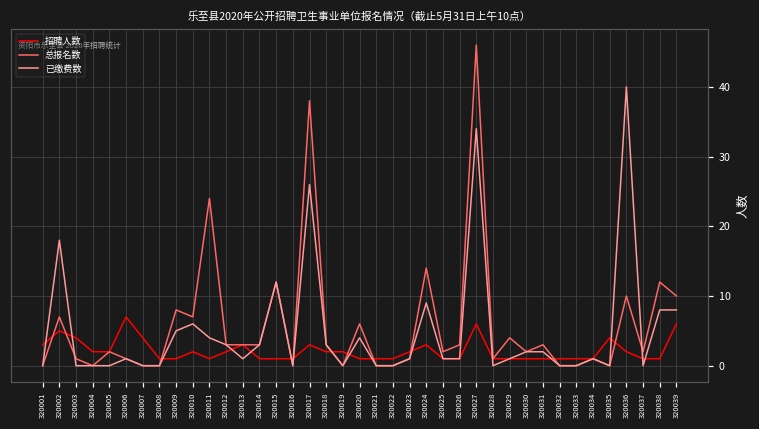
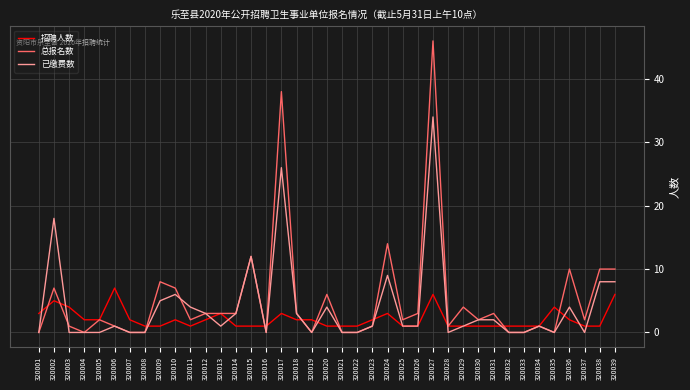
  {
    "招聘人数": {
      "320001": 3,
      "320002": 5,
      "320003": 4,
      "320004": 2,
      "320006": 7,
-     "320007": 4,
+     "320007": 2,
      "320008": 1,
      "320009": 1,
      "320010": 2,
      "320011": 1,
      "320012": 2,
      "320014": 1,
      "320015": 1,
      "320016": 1,
      "320017": 3,
      "320018": 2,
      "320019": 2,
      "320020": 1,
      "320021": 1,
      "320022": 1,
      "320023": 2,
      "320024": 3,
      "320027": 6,
      "320030": 1,
      "320031": 1,
      "320032": 1,
      "320033": 1,
      "320035": 4,
      "320036": 2,
      "320037": 1,
      "320038": 1,
      "320039": 6
    },
    "总报名数": {
      "320002": 7,
      "320003": 1,
      "320009": 8,
      "320010": 7,
-     "320011": 24,
+     "320011": 2,
      "320017": 38,
      "320020": 6,
      "320024": 14,
      "320025": 2,
      "320026": 3,
      "320027": 46,
      "320029": 4,
      "320031": 3,
      "320036": 10,
      "320037": 2,
-     "320038": 12,
+     "320038": 10,
      "320039": 10
    },
    "已缴费数": {
      "320002": 18,
      "320003": 0,
      "320005": 0,
      "320009": 5,
      "320010": 6,
      "320011": 4,
      "320013": 1,
      "320017": 26,
      "320020": 4,
      "320024": 9,
      "320027": 34,
      "320028": 0,
      "320031": 2,
-     "320036": 40,
+     "320036": 4,
      "320037": 0,
      "320038": 8,
      "320039": 8
    }
  }
